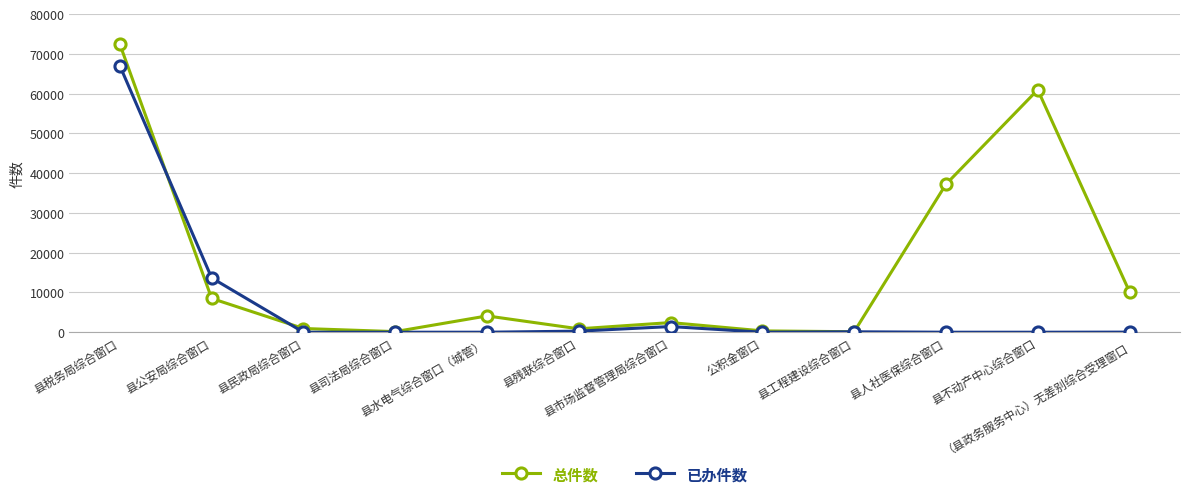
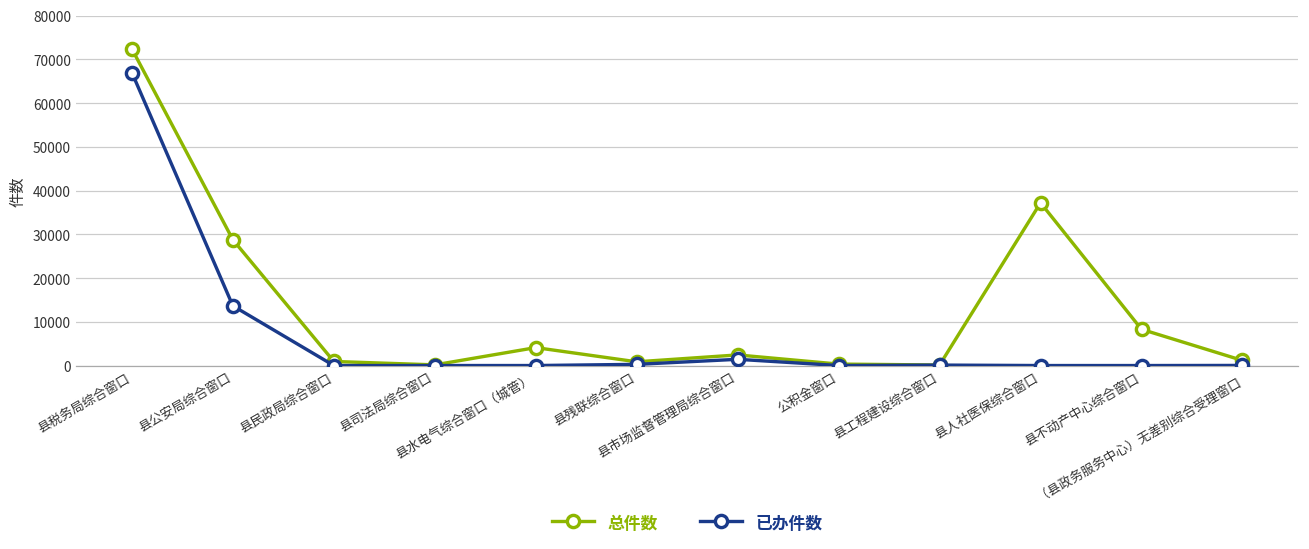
  {
    "总件数": {
      "县税务局综合窗口": 72000,
-     "县公安局综合窗口": 8000,
+     "县公安局综合窗口": 29000,
      "县民政局综合窗口": 1000,
      "县水电气综合窗口（城管）": 4000,
      "县市场监督管理局综合窗口": 2000,
      "县人社医保综合窗口": 37000,
-     "县不动产中心综合窗口": 61000,
-     "（县政务服务中心）无差别综合受理窗口": 10000
+     "县不动产中心综合窗口": 8000,
+     "（县政务服务中心）无差别综合受理窗口": 1000
    },
    "已办件数": {
      "县税务局综合窗口": 67000,
      "县公安局综合窗口": 14000,
      "县民政局综合窗口": 0,
      "县水电气综合窗口（城管）": 0,
      "县市场监督管理局综合窗口": 1000,
      "县人社医保综合窗口": 0,
      "县不动产中心综合窗口": 0,
      "（县政务服务中心）无差别综合受理窗口": 0
    }
  }
